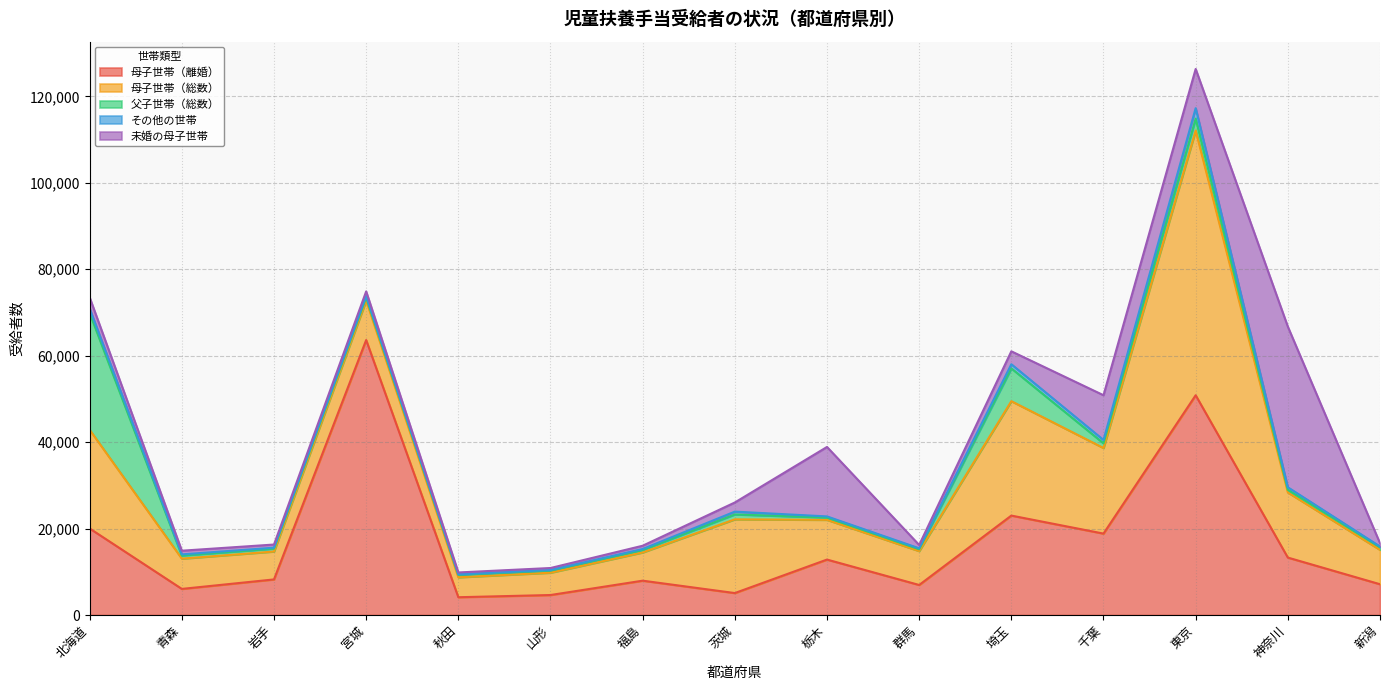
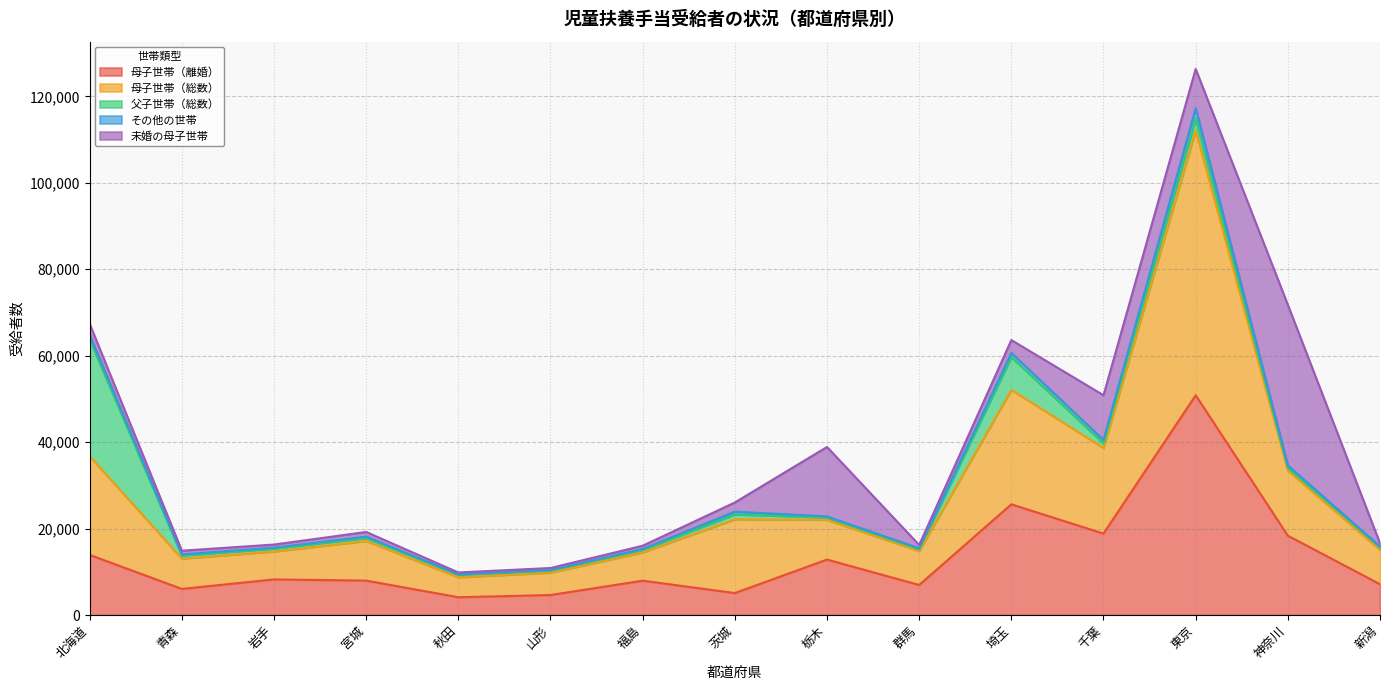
  {
    "母子世帯（離婚）": {
-     "北海道": "20,000",
+     "北海道": "14,000",
      "青森": "6,000",
      "岩手": "8,000",
-     "宮城": "64,000",
+     "宮城": "8,000",
      "秋田": "4,000",
      "山形": "5,000",
      "福島": "8,000",
      "茨城": "5,000",
      "栃木": "13,000",
      "群馬": "7,000",
-     "埼玉": "23,000",
+     "埼玉": "26,000",
      "千葉": "19,000",
      "東京": "51,000",
-     "神奈川": "13,000",
+     "神奈川": "18,000",
      "新潟": "7,000"
    },
    "母子世帯（総数）": {
      "北海道": "23,000",
      "青森": "7,000",
      "岩手": "6,000",
      "宮城": "9,000",
      "茨城": "17,000",
      "埼玉": "26,000",
      "千葉": "20,000",
      "東京": "61,000",
      "神奈川": "15,000",
      "新潟": "8,000"
    },
    "父子世帯（総数）": {
      "北海道": "27,000",
      "茨城": "1,000",
      "埼玉": "8,000",
      "千葉": "1,000",
      "東京": "3,000"
    },
    "その他の世帯": {
      "北海道": "1,000",
      "茨城": "1,000",
      "埼玉": "1,000",
      "千葉": "1,000",
      "東京": "2,000"
    },
    "未婚の母子世帯": {
      "北海道": "3,000",
      "青森": "1,000",
      "岩手": "1,000",
      "宮城": "1,000",
      "福島": "1,000",
      "茨城": "2,000",
      "栃木": "16,000",
      "群馬": "1,000",
      "埼玉": "3,000",
      "千葉": "10,000",
      "東京": "9,000",
      "神奈川": "37,000",
      "新潟": "1,000"
    }
  }
